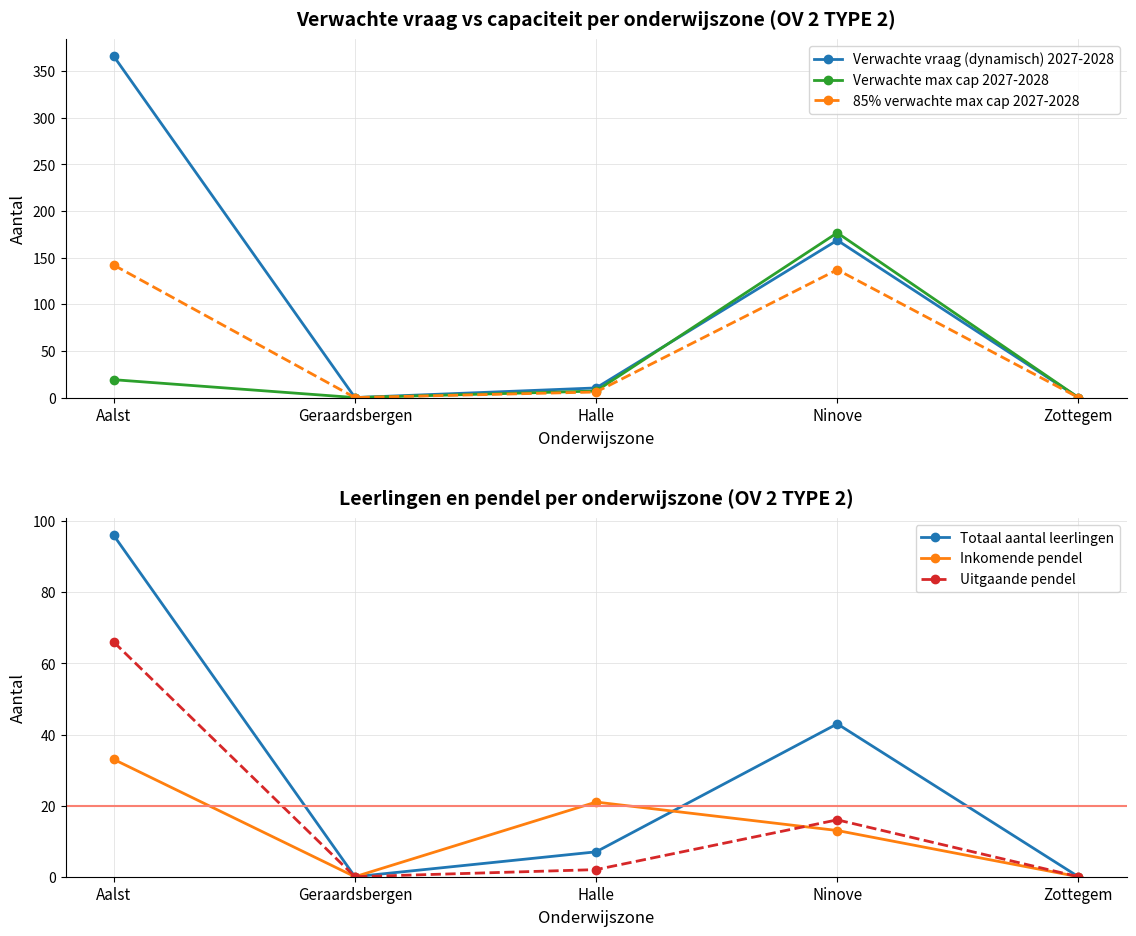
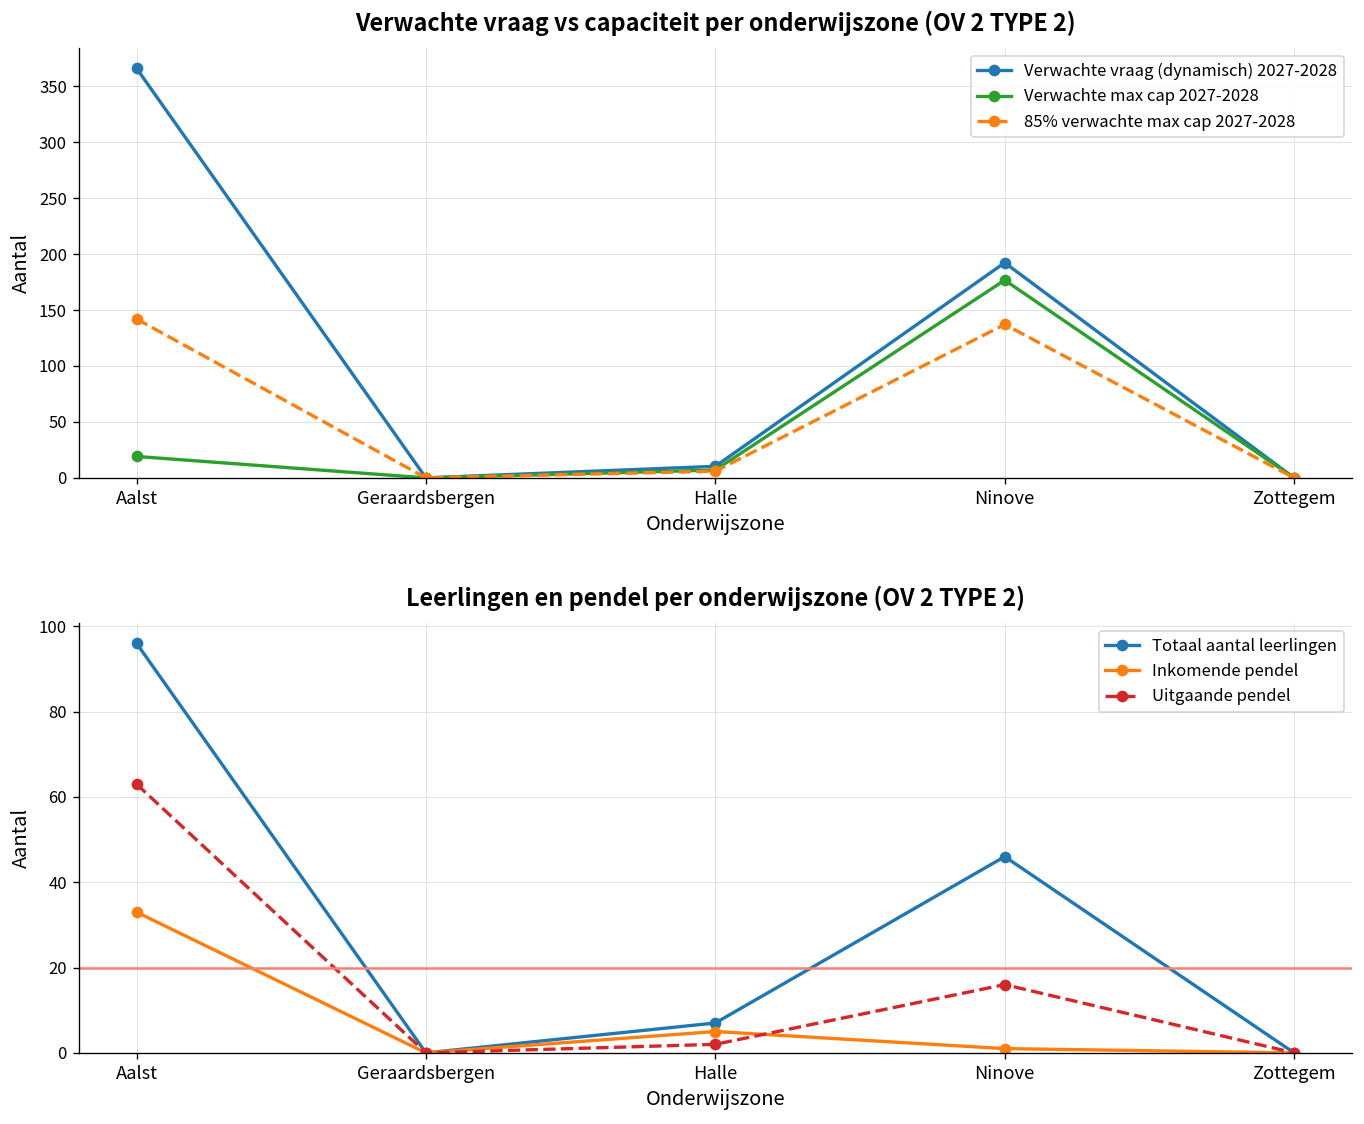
  {
    "Verwachte vraag vs capaciteit per onderwijszone (OV 2 TYPE 2)": {
      "Verwachte vraag (dynamisch) 2027-2028": {
        "Aalst": 370,
        "Halle": 10,
-       "Ninove": 170
+       "Ninove": 190
      },
      "Verwachte max cap 2027-2028": {
        "Aalst": 20,
        "Ninove": 180
      },
      "85% verwachte max cap 2027-2028": {
        "Aalst": 140,
        "Ninove": 140
      }
    },
    "Leerlingen en pendel per onderwijszone (OV 2 TYPE 2)": {
      "Totaal aantal leerlingen": {
        "Aalst": 96,
        "Halle": 7,
-       "Ninove": 43
+       "Ninove": 46
      },
      "Inkomende pendel": {
        "Aalst": 33,
-       "Halle": 21,
-       "Ninove": 13
+       "Halle": 5,
+       "Ninove": 1
      },
      "Uitgaande pendel": {
-       "Aalst": 66,
+       "Aalst": 63,
        "Halle": 2,
        "Ninove": 16
      }
    }
  }
